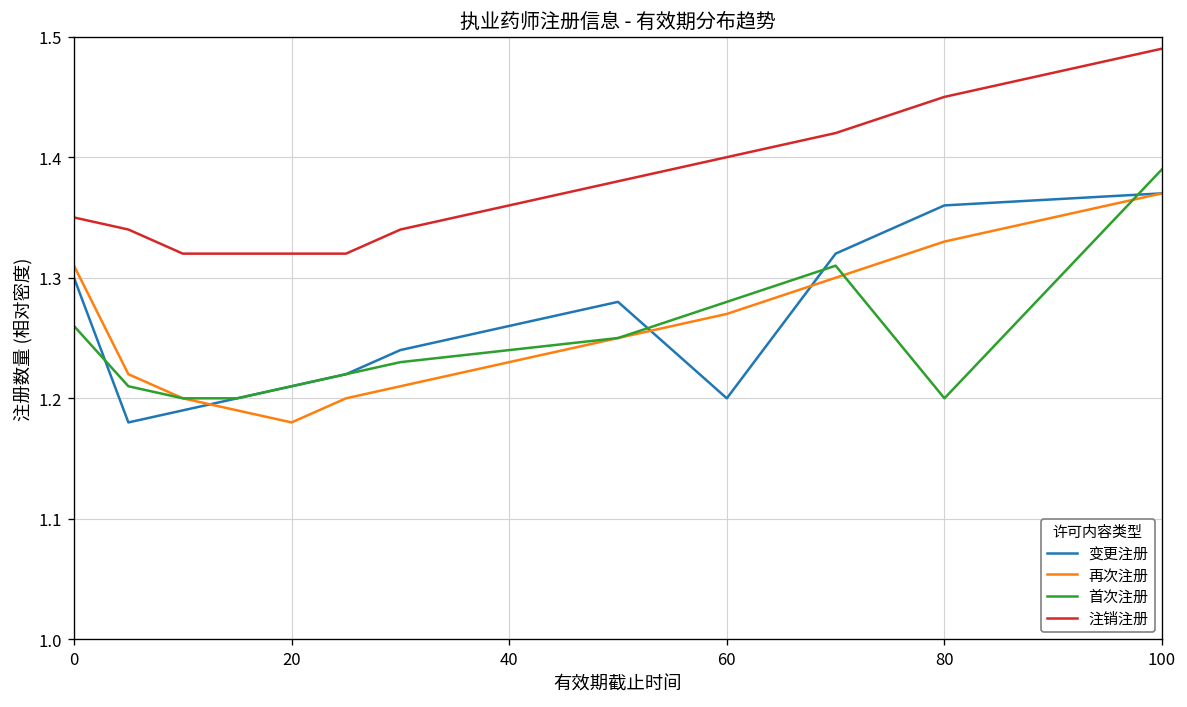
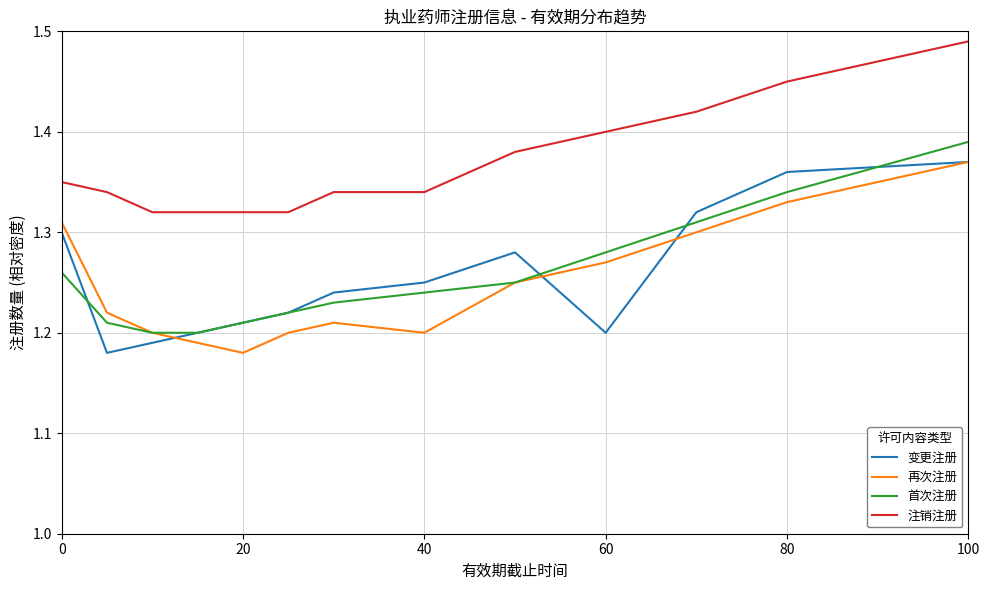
  {
    "变更注册": {
      "0": 1.30,
-     "40": 1.26,
+     "40": 1.25,
      "60": 1.20,
      "80": 1.36
    },
    "再次注册": {
      "0": 1.31,
      "20": 1.18,
-     "40": 1.23,
+     "40": 1.20,
      "60": 1.27,
      "80": 1.33
    },
    "首次注册": {
      "0": 1.26,
      "40": 1.24,
      "60": 1.28,
-     "80": 1.20,
+     "80": 1.34,
      "100": 1.39
    },
    "注销注册": {
      "0": 1.35,
      "20": 1.32,
-     "40": 1.36,
+     "40": 1.34,
      "60": 1.40,
      "80": 1.45,
      "100": 1.49
    }
  }
